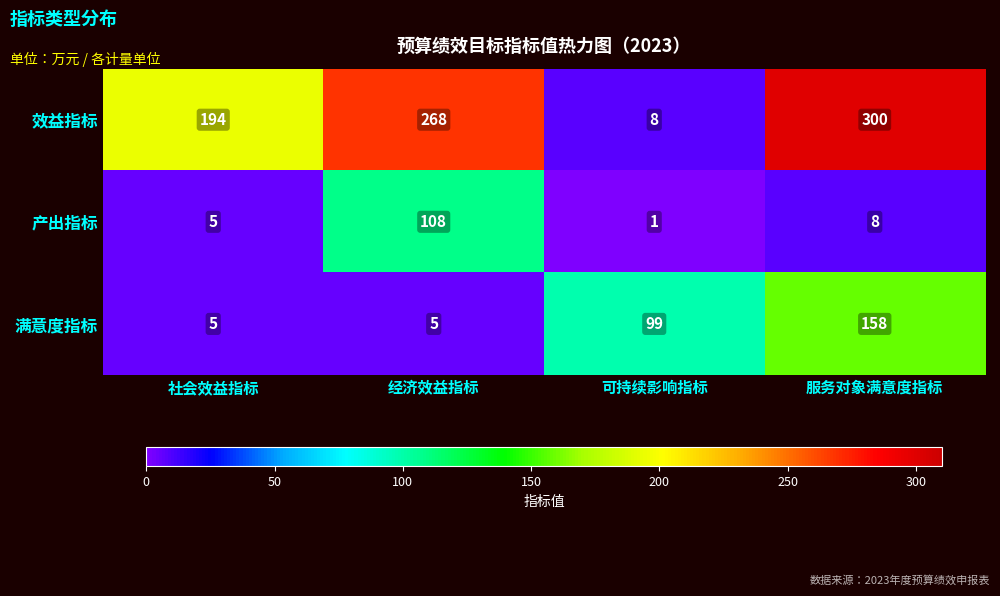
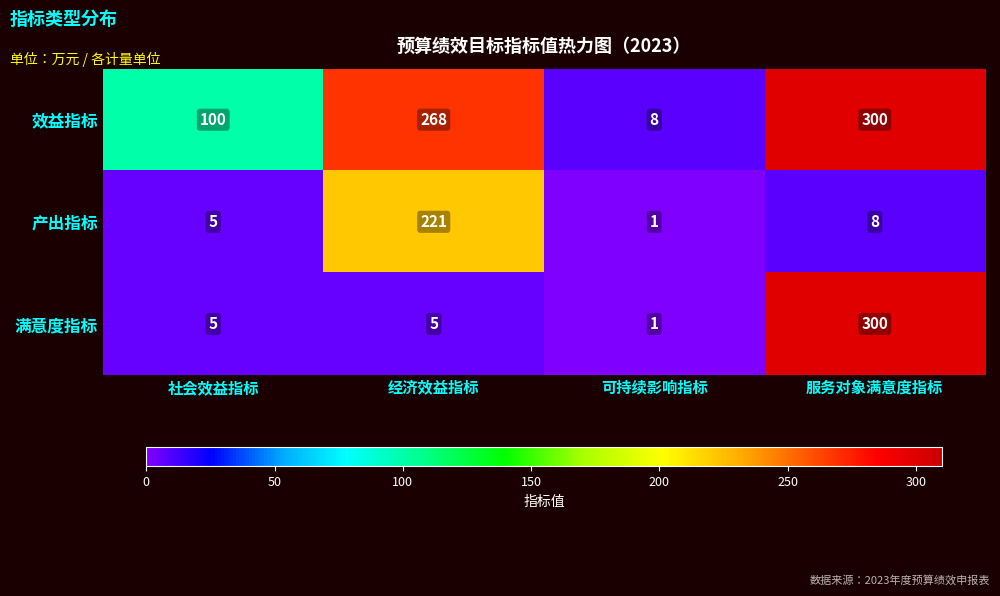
  {
    "效益指标": {
-     "社会效益指标": 194
+     "社会效益指标": 100
    },
    "产出指标": {
-     "经济效益指标": 108
+     "经济效益指标": 221
    },
    "满意度指标": {
-     "可持续影响指标": 99,
-     "服务对象满意度指标": 158
+     "可持续影响指标": 1,
+     "服务对象满意度指标": 300
    }
  }
